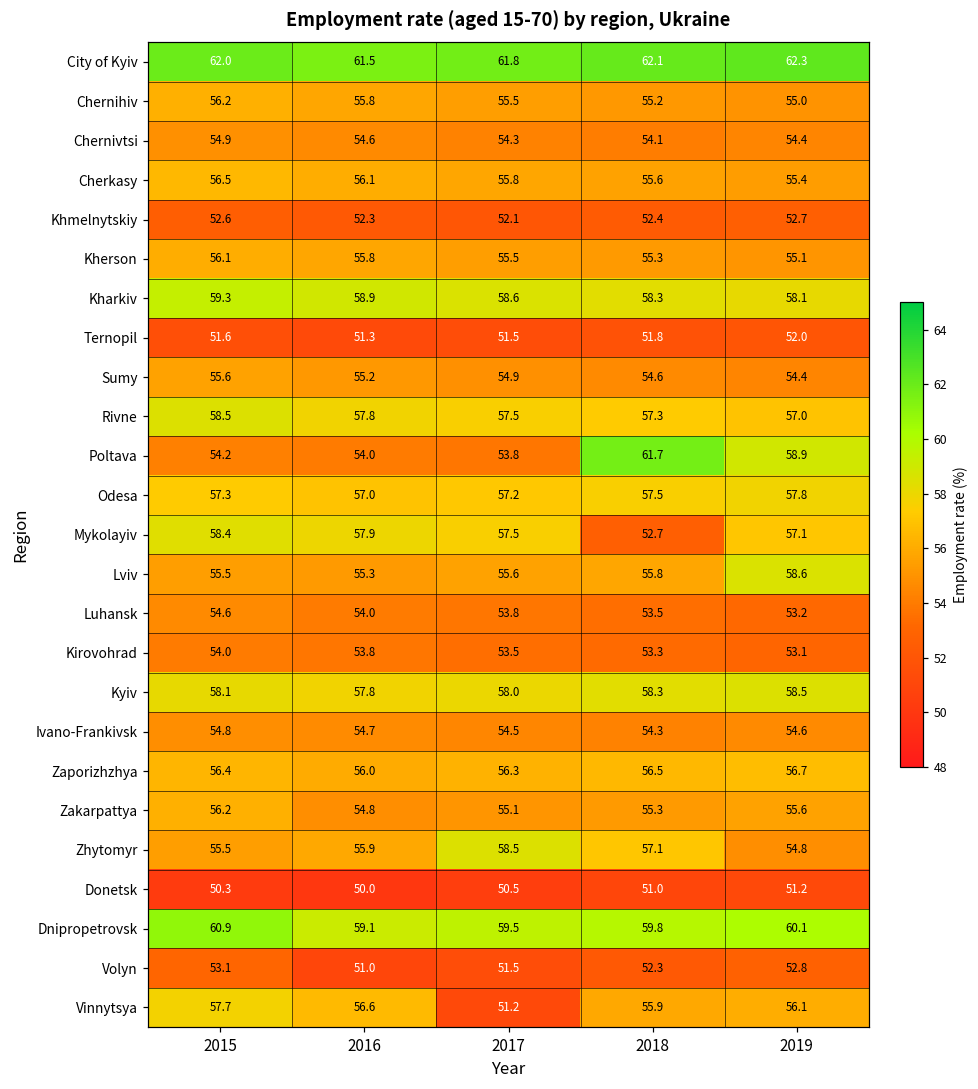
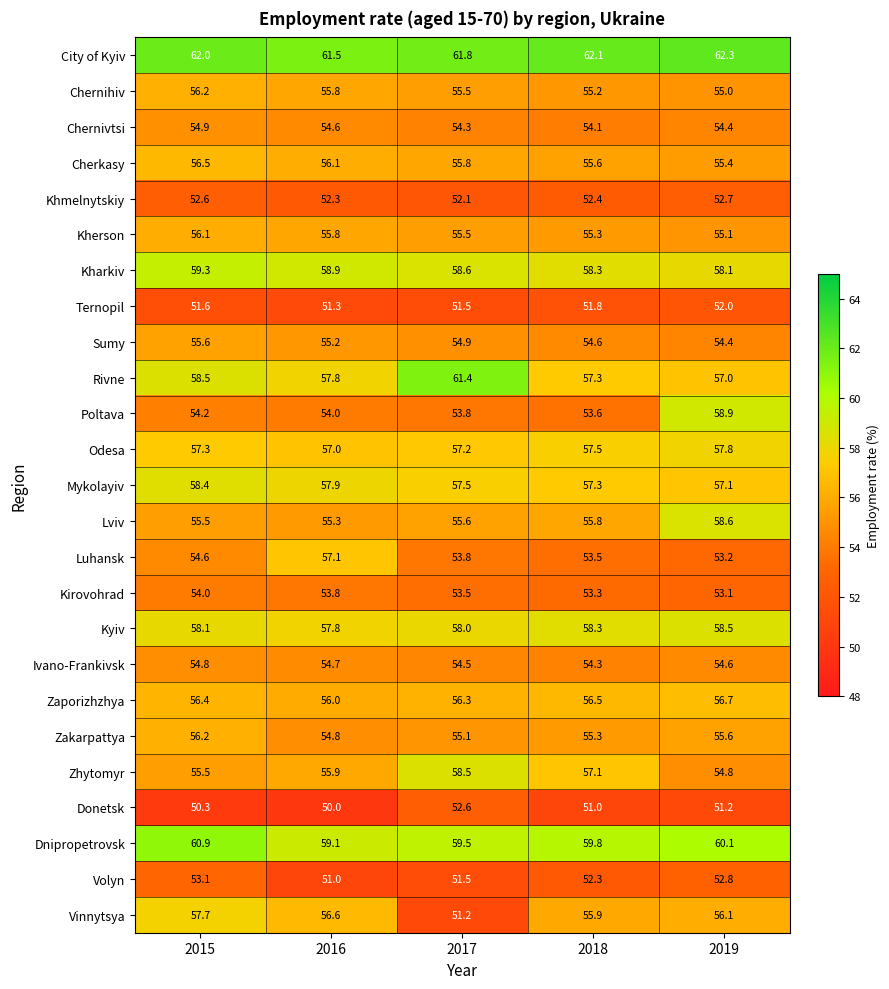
  {
    "City of Kyiv": {
      "2015": 62.0,
      "2016": 61.5,
      "2017": 61.8,
      "2018": 62.1,
      "2019": 62.3
    },
    "Chernihiv": {
      "2015": 56.2,
      "2016": 55.8,
      "2017": 55.5,
      "2018": 55.2,
      "2019": 55.0
    },
    "Chernivtsi": {
      "2015": 54.9,
      "2016": 54.6,
      "2017": 54.3,
      "2018": 54.1,
      "2019": 54.4
    },
    "Cherkasy": {
      "2015": 56.5,
      "2016": 56.1,
      "2017": 55.8,
      "2018": 55.6,
      "2019": 55.4
    },
    "Khmelnytskiy": {
      "2015": 52.6,
      "2016": 52.3,
      "2017": 52.1,
      "2018": 52.4,
      "2019": 52.7
    },
    "Kherson": {
      "2015": 56.1,
      "2016": 55.8,
      "2017": 55.5,
      "2018": 55.3,
      "2019": 55.1
    },
    "Kharkiv": {
      "2015": 59.3,
      "2016": 58.9,
      "2017": 58.6,
      "2018": 58.3,
      "2019": 58.1
    },
    "Ternopil": {
      "2015": 51.6,
      "2016": 51.3,
      "2017": 51.5,
      "2018": 51.8,
      "2019": 52.0
    },
    "Sumy": {
      "2015": 55.6,
      "2016": 55.2,
      "2017": 54.9,
      "2018": 54.6,
      "2019": 54.4
    },
    "Rivne": {
      "2015": 58.5,
      "2016": 57.8,
-     "2017": 57.5,
+     "2017": 61.4,
      "2018": 57.3,
      "2019": 57.0
    },
    "Poltava": {
      "2015": 54.2,
      "2016": 54.0,
      "2017": 53.8,
-     "2018": 61.7,
+     "2018": 53.6,
      "2019": 58.9
    },
    "Odesa": {
      "2015": 57.3,
      "2016": 57.0,
      "2017": 57.2,
      "2018": 57.5,
      "2019": 57.8
    },
    "Mykolayiv": {
      "2015": 58.4,
      "2016": 57.9,
      "2017": 57.5,
-     "2018": 52.7,
+     "2018": 57.3,
      "2019": 57.1
    },
    "Lviv": {
      "2015": 55.5,
      "2016": 55.3,
      "2017": 55.6,
      "2018": 55.8,
      "2019": 58.6
    },
    "Luhansk": {
      "2015": 54.6,
-     "2016": 54.0,
+     "2016": 57.1,
      "2017": 53.8,
      "2018": 53.5,
      "2019": 53.2
    },
    "Kirovohrad": {
      "2015": 54.0,
      "2016": 53.8,
      "2017": 53.5,
      "2018": 53.3,
      "2019": 53.1
    },
    "Kyiv": {
      "2015": 58.1,
      "2016": 57.8,
      "2017": 58.0,
      "2018": 58.3,
      "2019": 58.5
    },
    "Ivano-Frankivsk": {
      "2015": 54.8,
      "2016": 54.7,
      "2017": 54.5,
      "2018": 54.3,
      "2019": 54.6
    },
    "Zaporizhzhya": {
      "2015": 56.4,
      "2016": 56.0,
      "2017": 56.3,
      "2018": 56.5,
      "2019": 56.7
    },
    "Zakarpattya": {
      "2015": 56.2,
      "2016": 54.8,
      "2017": 55.1,
      "2018": 55.3,
      "2019": 55.6
    },
    "Zhytomyr": {
      "2015": 55.5,
      "2016": 55.9,
      "2017": 58.5,
      "2018": 57.1,
      "2019": 54.8
    },
    "Donetsk": {
      "2015": 50.3,
      "2016": 50.0,
-     "2017": 50.5,
+     "2017": 52.6,
      "2018": 51.0,
      "2019": 51.2
    },
    "Dnipropetrovsk": {
      "2015": 60.9,
      "2016": 59.1,
      "2017": 59.5,
      "2018": 59.8,
      "2019": 60.1
    },
    "Volyn": {
      "2015": 53.1,
      "2016": 51.0,
      "2017": 51.5,
      "2018": 52.3,
      "2019": 52.8
    },
    "Vinnytsya": {
      "2015": 57.7,
      "2016": 56.6,
      "2017": 51.2,
      "2018": 55.9,
      "2019": 56.1
    }
  }
